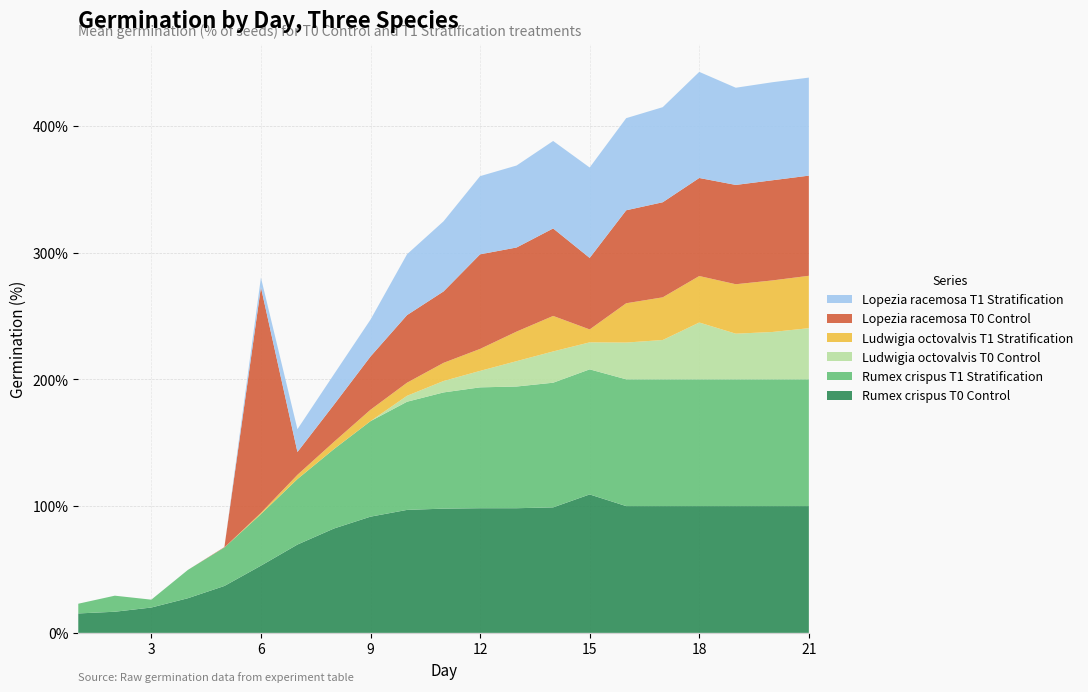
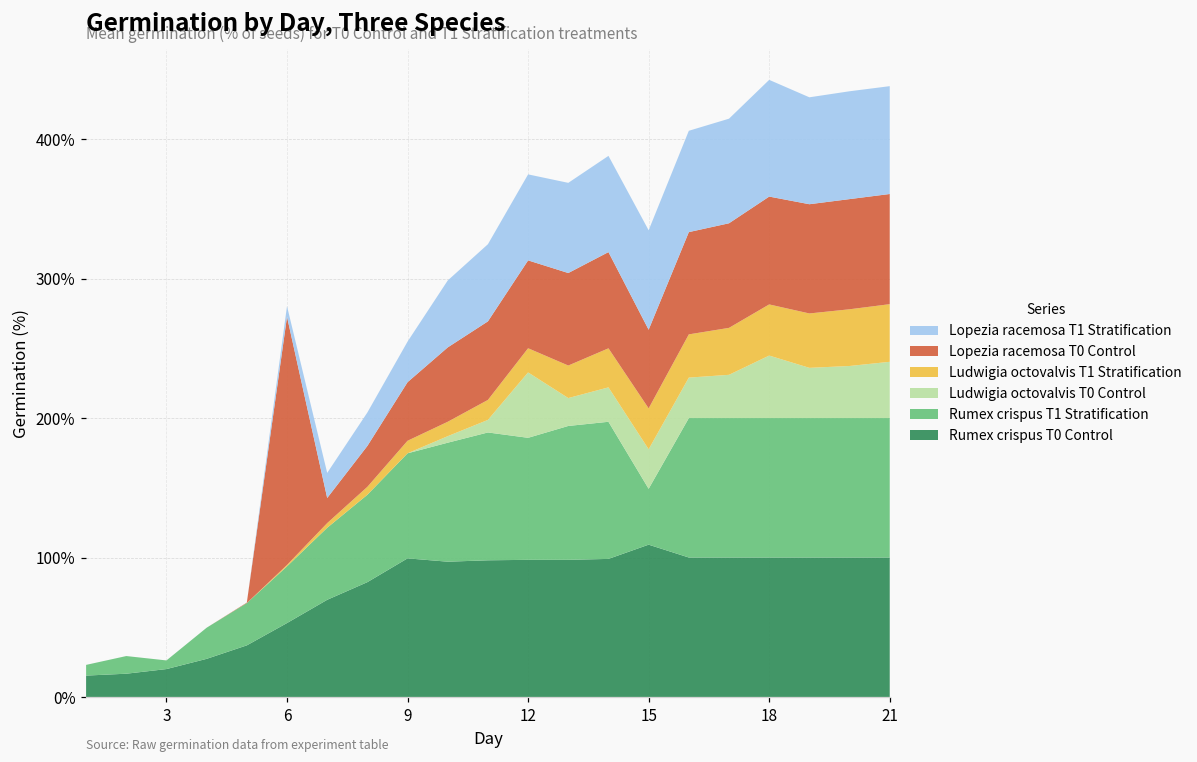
  {
    "Rumex crispus T0 Control": {
      "3": "20%",
      "6": "53%",
-     "9": "92%",
+     "9": "99%",
      "12": "98%",
      "15": "109%",
      "18": "100%",
      "21": "100%"
    },
    "Rumex crispus T1 Stratification": {
-     "12": "95%",
-     "15": "99%",
+     "12": "87%",
+     "15": "40%",
      "18": "100%",
      "21": "100%"
    },
    "Ludwigia octovalvis T0 Control": {
-     "12": "13%",
-     "15": "21%",
+     "12": "47%",
+     "15": "28%",
      "18": "45%",
      "21": "40%"
    },
    "Ludwigia octovalvis T1 Stratification": {
      "9": "9%",
      "12": "17%",
-     "15": "10%",
+     "15": "29%",
      "18": "37%",
      "21": "41%"
    },
    "Lopezia racemosa T0 Control": {
      "6": "178%",
      "9": "42%",
-     "12": "75%",
+     "12": "63%",
      "15": "56%",
      "18": "77%",
      "21": "79%"
    },
    "Lopezia racemosa T1 Stratification": {
      "6": "8%",
      "9": "29%",
      "12": "62%",
      "15": "71%",
      "18": "84%",
      "21": "77%"
    }
  }
